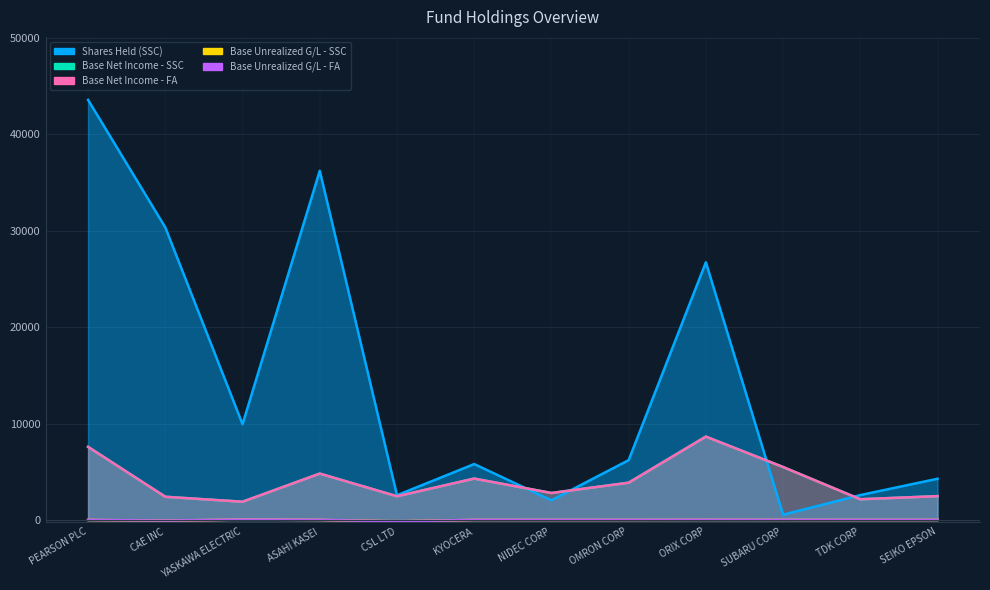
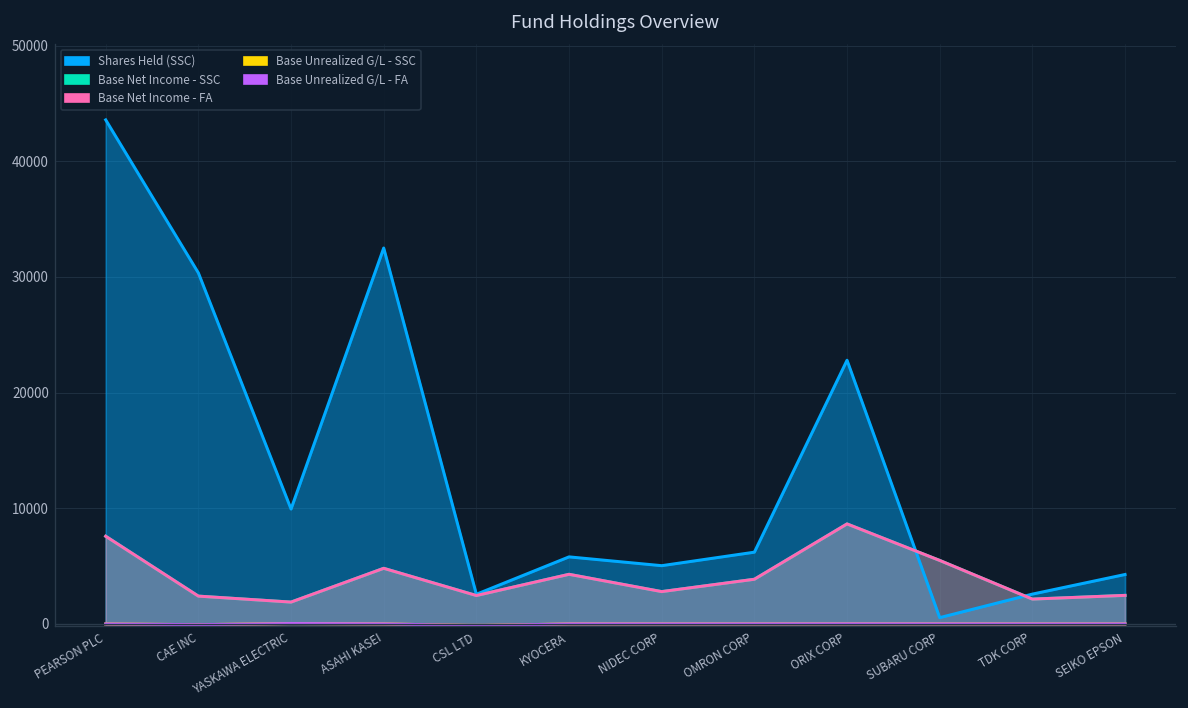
  {
    "Shares Held (SSC)": {
      "PEARSON PLC": 44000,
      "CAE INC": 30000,
      "YASKAWA ELECTRIC": 10000,
-     "ASAHI KASEI": 36000,
+     "ASAHI KASEI": 33000,
      "KYOCERA": 6000,
-     "NIDEC CORP": 2000,
+     "NIDEC CORP": 5000,
      "OMRON CORP": 6000,
-     "ORIX CORP": 27000,
+     "ORIX CORP": 23000,
      "SUBARU CORP": 1000,
      "TDK CORP": 3000,
      "SEIKO EPSON": 4000
    }
  }
